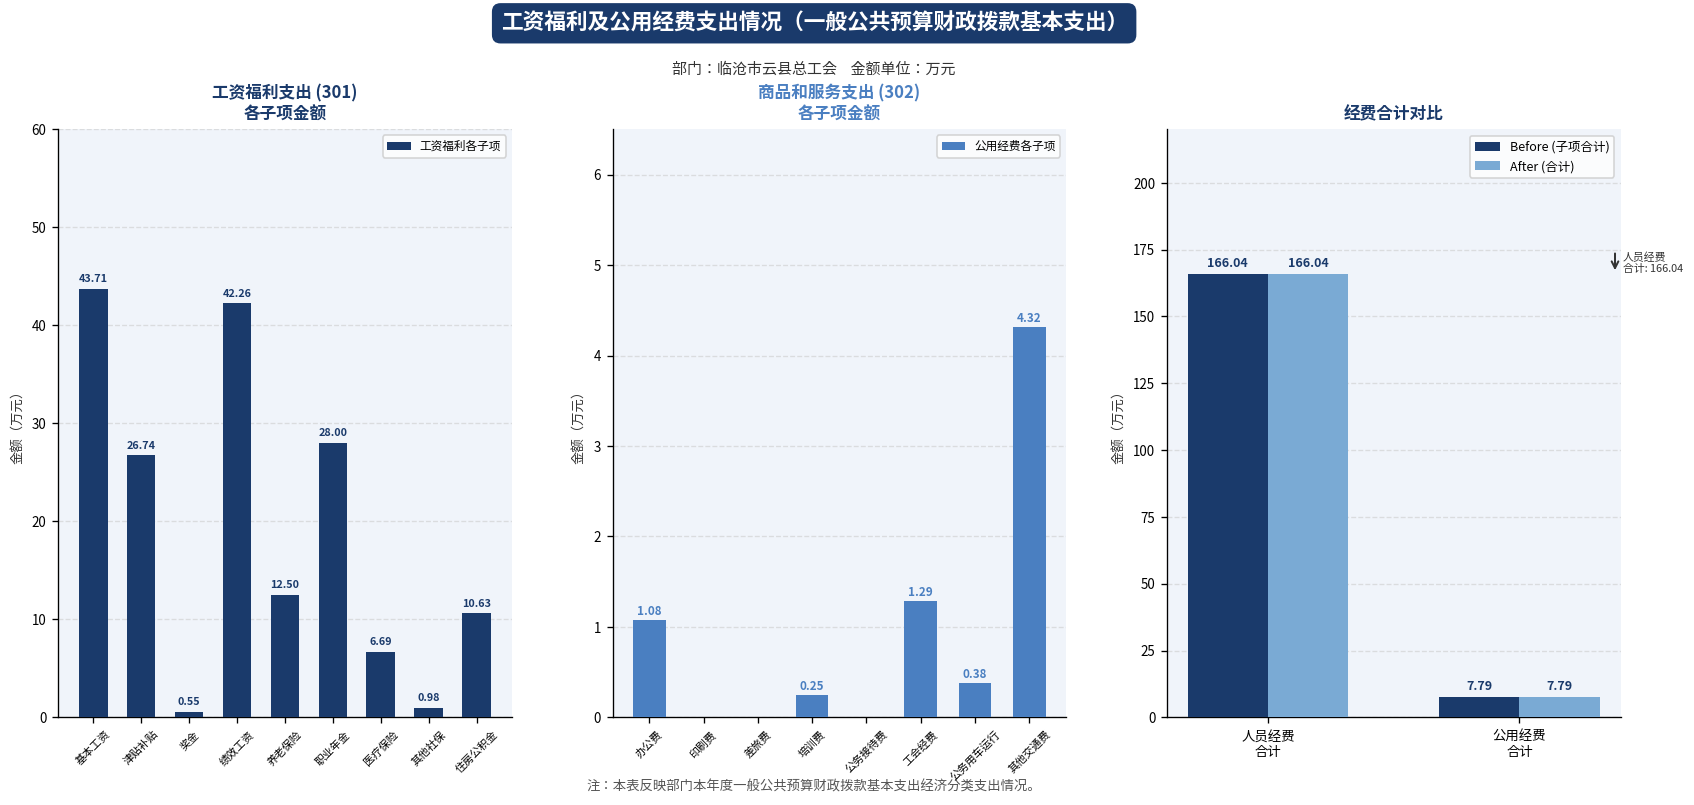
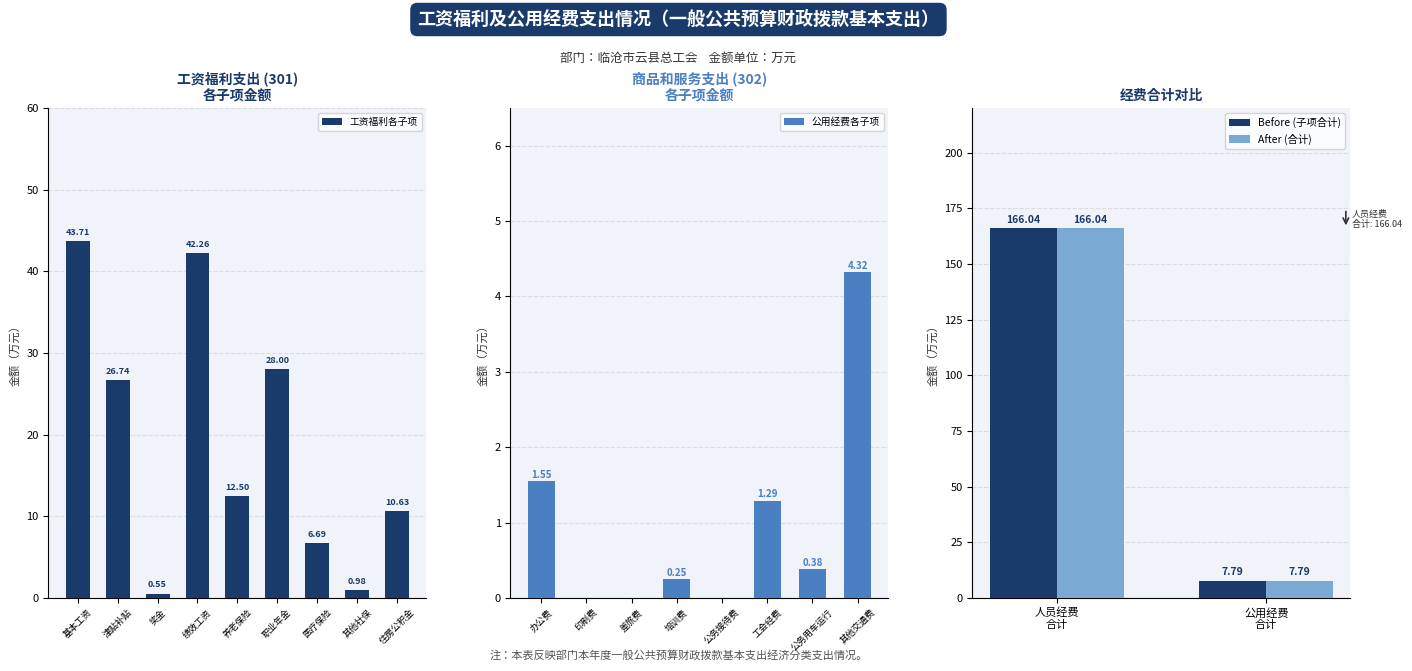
  {
    "工资福利支出 (301) 各子项金额": {
      "基本工资": 43.71,
      "津贴补贴": 26.74,
      "奖金": 0.55,
      "绩效工资": 42.26,
      "养老保险": 12.50,
      "职业年金": 28.00,
      "医疗保险": 6.69,
      "其他社保": 0.98,
      "住房公积金": 10.63
    },
    "商品和服务支出 (302) 各子项金额": {
-     "办公费": 1.08,
+     "办公费": 1.55,
      "培训费": 0.25,
      "工会经费": 1.29,
      "公务用车运行": 0.38,
      "其他交通费": 4.32
    },
    "经费合计对比": {
      "Before (子项合计)": {
        "人员经费 合计": 166.04,
        "公用经费 合计": 7.79
      },
      "After (合计)": {
        "人员经费 合计": 166.04,
        "公用经费 合计": 7.79
      }
    }
  }
